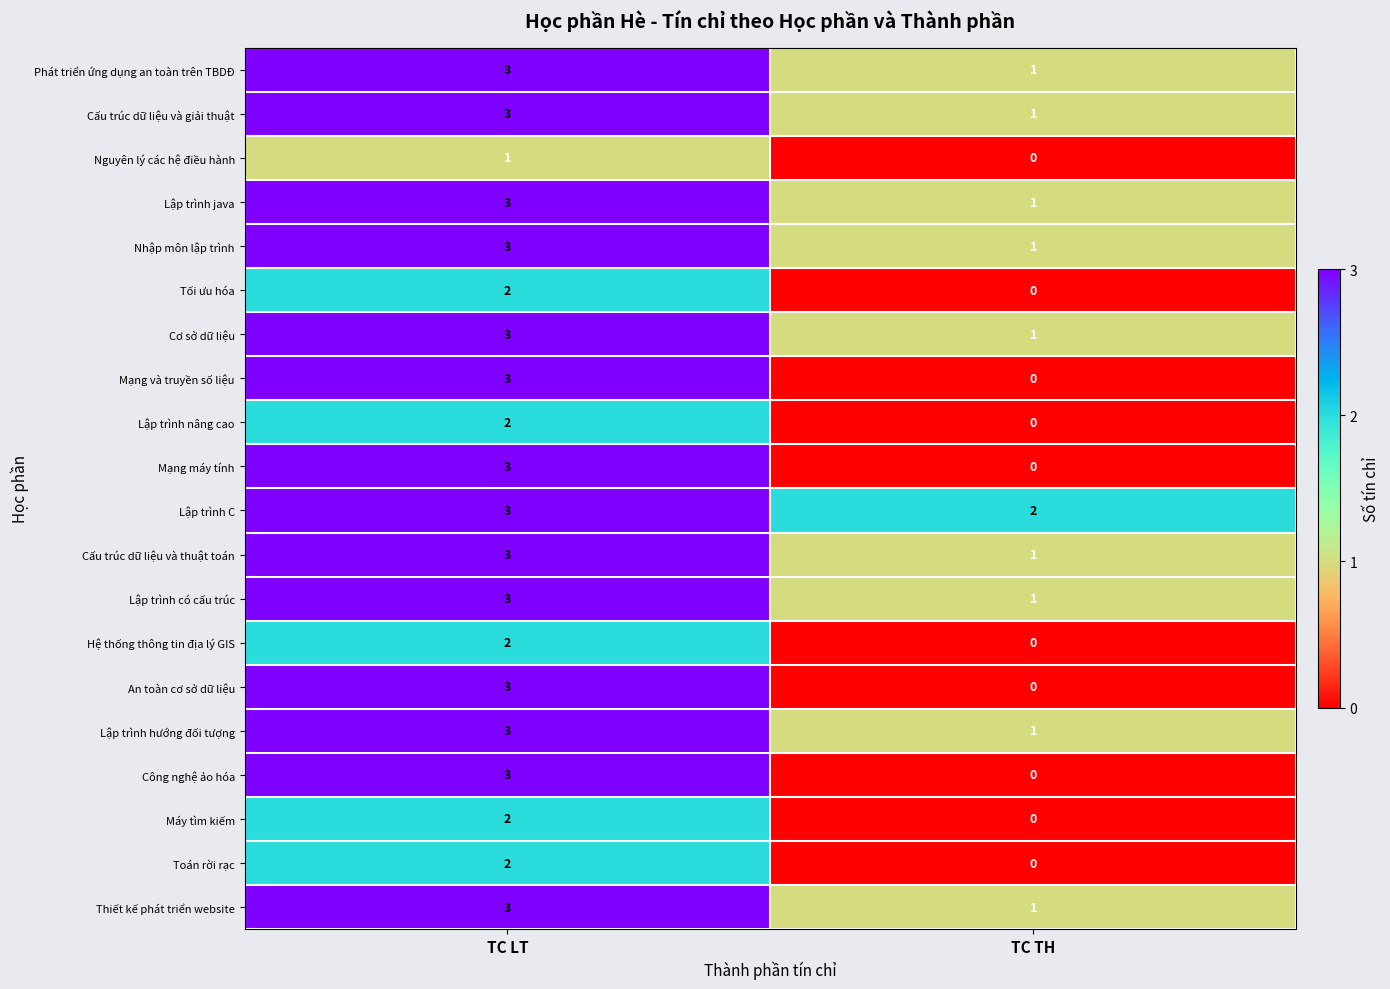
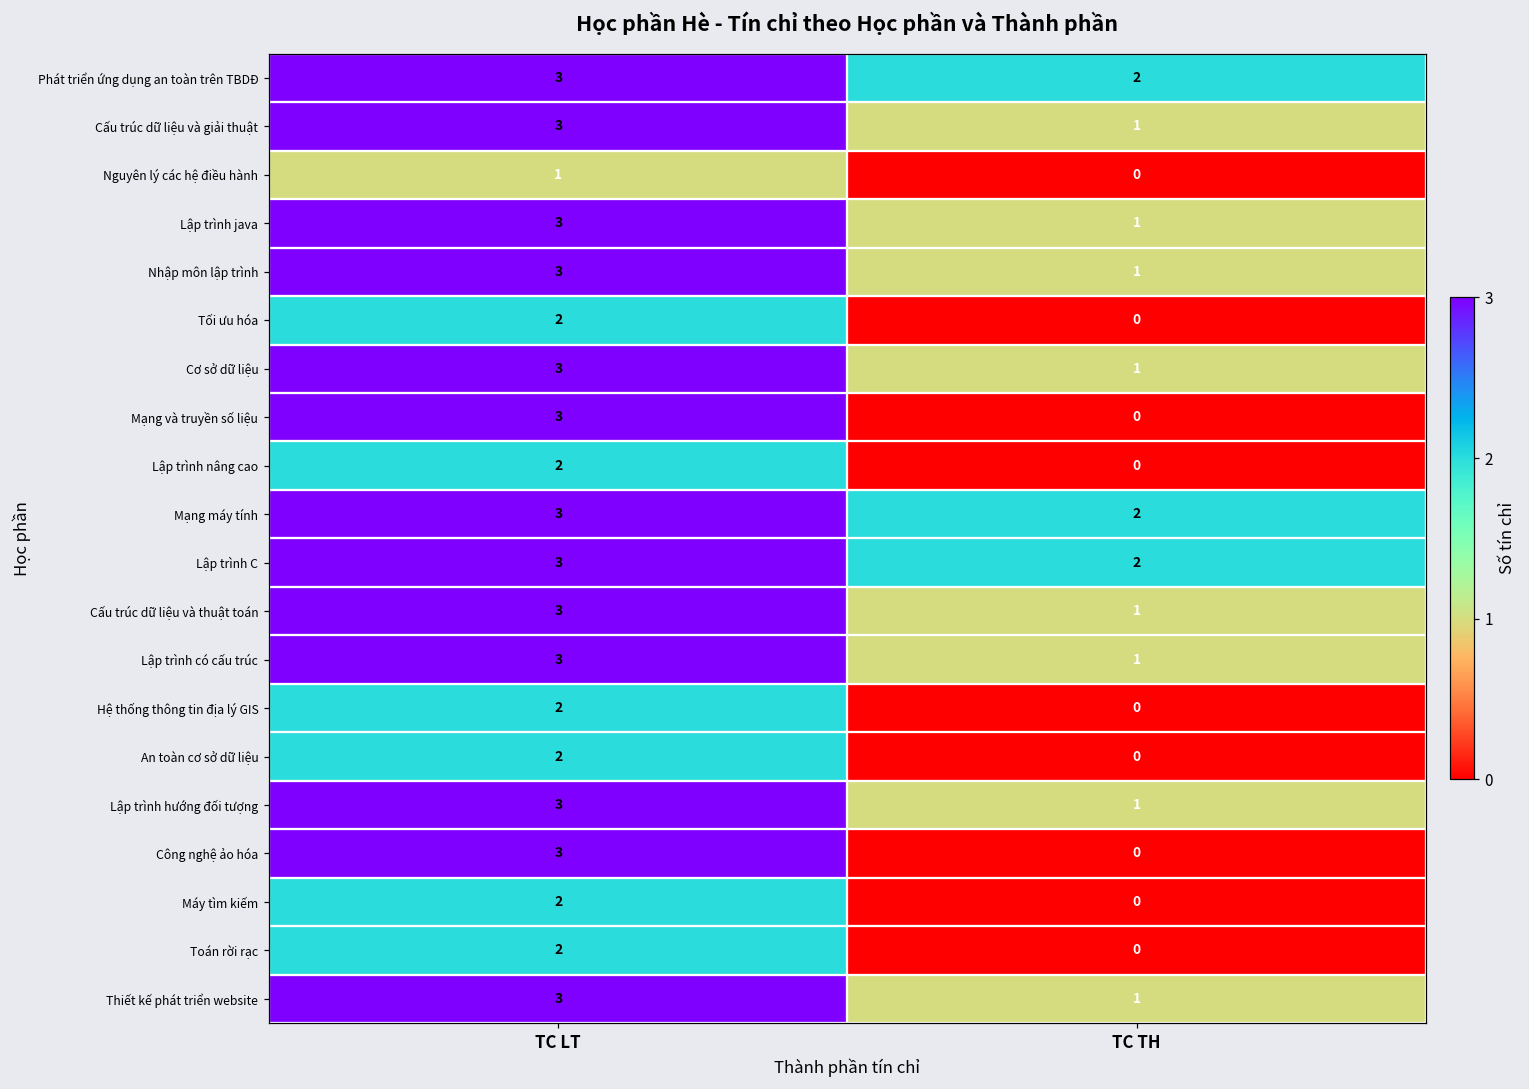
  {
    "Phát triển ứng dụng an toàn trên TBDĐ": {
      "TC LT": 3,
-     "TC TH": 1
+     "TC TH": 2
    },
    "Cấu trúc dữ liệu và giải thuật": {
      "TC LT": 3,
      "TC TH": 1
    },
    "Nguyên lý các hệ điều hành": {
      "TC LT": 1,
      "TC TH": 0
    },
    "Lập trình java": {
      "TC LT": 3,
      "TC TH": 1
    },
    "Nhập môn lập trình": {
      "TC LT": 3,
      "TC TH": 1
    },
    "Tối ưu hóa": {
      "TC LT": 2,
      "TC TH": 0
    },
    "Cơ sở dữ liệu": {
      "TC LT": 3,
      "TC TH": 1
    },
    "Mạng và truyền số liệu": {
      "TC LT": 3,
      "TC TH": 0
    },
    "Lập trình nâng cao": {
      "TC LT": 2,
      "TC TH": 0
    },
    "Mạng máy tính": {
      "TC LT": 3,
-     "TC TH": 0
+     "TC TH": 2
    },
    "Lập trình C": {
      "TC LT": 3,
      "TC TH": 2
    },
    "Cấu trúc dữ liệu và thuật toán": {
      "TC LT": 3,
      "TC TH": 1
    },
    "Lập trình có cấu trúc": {
      "TC LT": 3,
      "TC TH": 1
    },
    "Hệ thống thông tin địa lý GIS": {
      "TC LT": 2,
      "TC TH": 0
    },
    "An toàn cơ sở dữ liệu": {
-     "TC LT": 3,
+     "TC LT": 2,
      "TC TH": 0
    },
    "Lập trình hướng đối tượng": {
      "TC LT": 3,
      "TC TH": 1
    },
    "Công nghệ ảo hóa": {
      "TC LT": 3,
      "TC TH": 0
    },
    "Máy tìm kiếm": {
      "TC LT": 2,
      "TC TH": 0
    },
    "Toán rời rạc": {
      "TC LT": 2,
      "TC TH": 0
    },
    "Thiết kế phát triển website": {
      "TC LT": 3,
      "TC TH": 1
    }
  }
